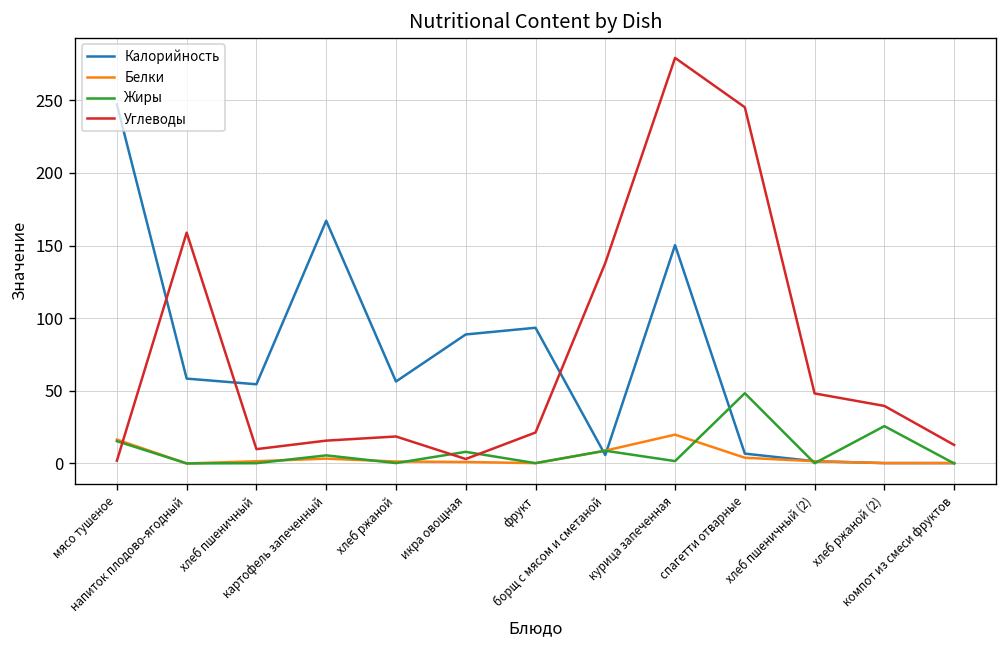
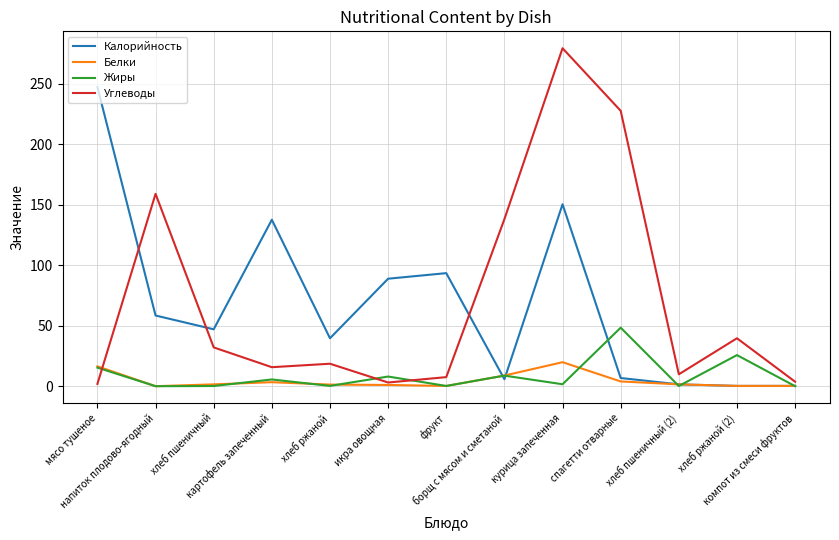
  {
    "Калорийность": {
      "напиток плодово-ягодный": 58,
-     "хлеб пшеничный": 55,
-     "картофель запеченный": 167,
-     "хлеб ржаной": 56,
+     "хлеб пшеничный": 47,
+     "картофель запеченный": 138,
+     "хлеб ржаной": 40,
      "икра овощная": 89,
      "фрукт": 93,
      "борщ с мясом и сметаной": 6,
      "курица запеченная": 150,
      "спагетти отварные": 7
    },
    "Белки": {
      "картофель запеченный": 3,
      "курица запеченная": 20,
      "спагетти отварные": 4
    },
    "Жиры": {
      "картофель запеченный": 6,
      "икра овощная": 8,
      "курица запеченная": 2,
      "спагетти отварные": 48,
      "хлеб ржаной (2)": 26
    },
    "Углеводы": {
      "мясо тушеное": 2,
      "напиток плодово-ягодный": 159,
-     "хлеб пшеничный": 10,
+     "хлеб пшеничный": 32,
      "картофель запеченный": 16,
      "хлеб ржаной": 19,
-     "фрукт": 21,
+     "фрукт": 8,
      "борщ с мясом и сметаной": 138,
      "курица запеченная": 279,
-     "спагетти отварные": 245,
-     "хлеб пшеничный (2)": 48,
+     "спагетти отварные": 228,
+     "хлеб пшеничный (2)": 10,
      "хлеб ржаной (2)": 40,
-     "компот из смеси фруктов": 13
+     "компот из смеси фруктов": 4
    }
  }
